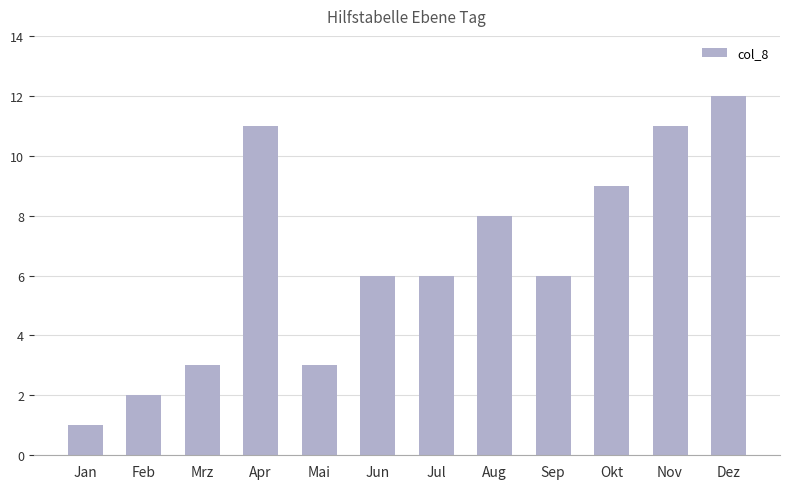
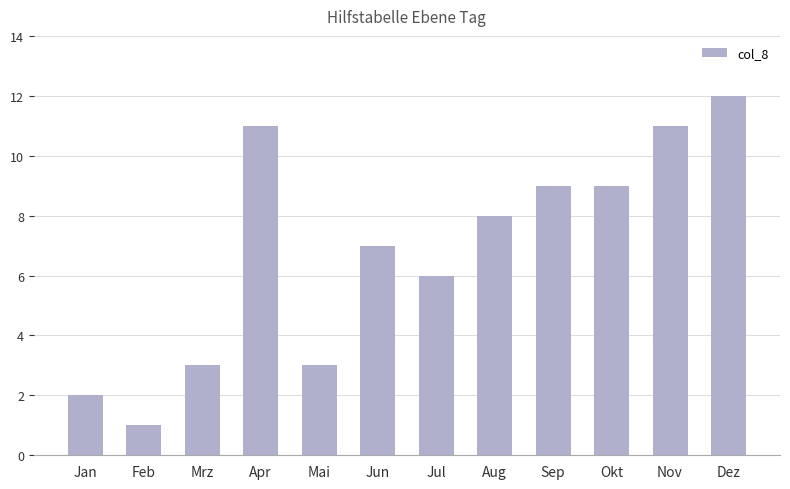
  {
-   "Jan": 1,
-   "Feb": 2,
+   "Jan": 2,
+   "Feb": 1,
    "Mrz": 3,
    "Apr": 11,
    "Mai": 3,
-   "Jun": 6,
+   "Jun": 7,
    "Jul": 6,
    "Aug": 8,
-   "Sep": 6,
+   "Sep": 9,
    "Okt": 9,
    "Nov": 11,
    "Dez": 12
  }
